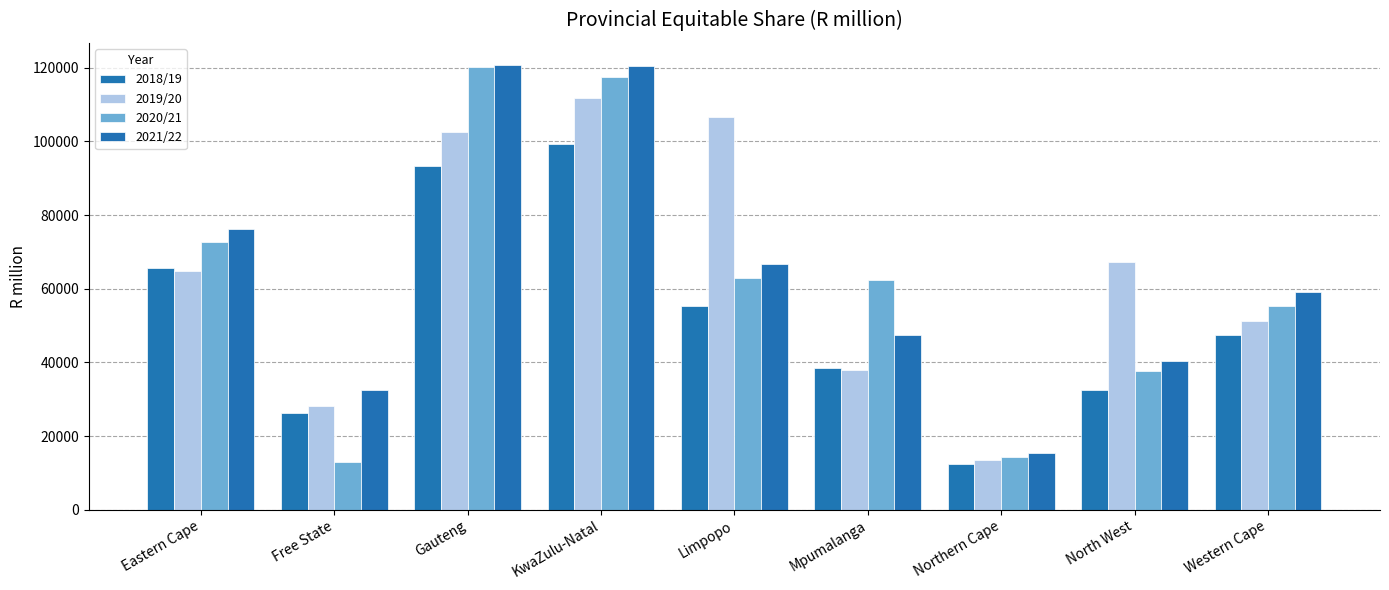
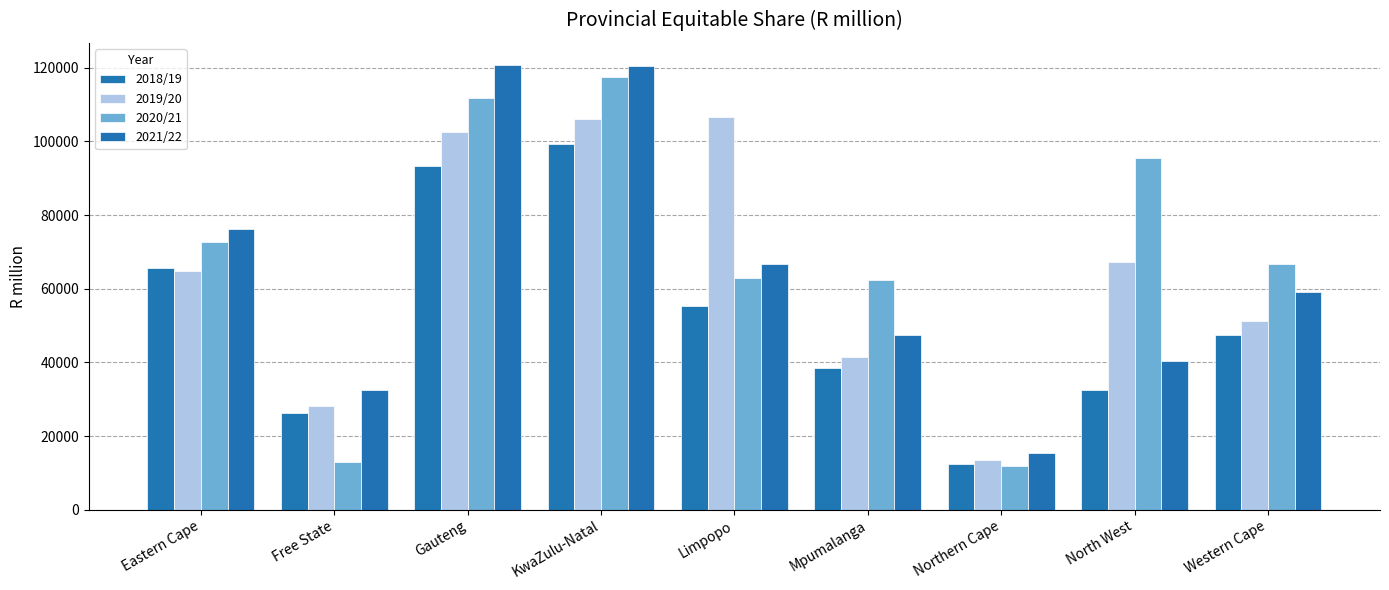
  {
    "2019/20": {
      "Eastern Cape": 65000,
      "Free State": 28000,
      "Gauteng": 102000,
-     "KwaZulu-Natal": 112000,
+     "KwaZulu-Natal": 106000,
      "Limpopo": 107000,
-     "Mpumalanga": 38000,
+     "Mpumalanga": 41000,
      "Northern Cape": 13000,
      "North West": 67000,
      "Western Cape": 51000
    },
    "2020/21": {
      "Eastern Cape": 73000,
      "Free State": 13000,
-     "Gauteng": 120000,
+     "Gauteng": 112000,
      "KwaZulu-Natal": 117000,
      "Limpopo": 63000,
      "Mpumalanga": 62000,
-     "Northern Cape": 14000,
-     "North West": 38000,
-     "Western Cape": 55000
+     "Northern Cape": 12000,
+     "North West": 96000,
+     "Western Cape": 67000
    }
  }
